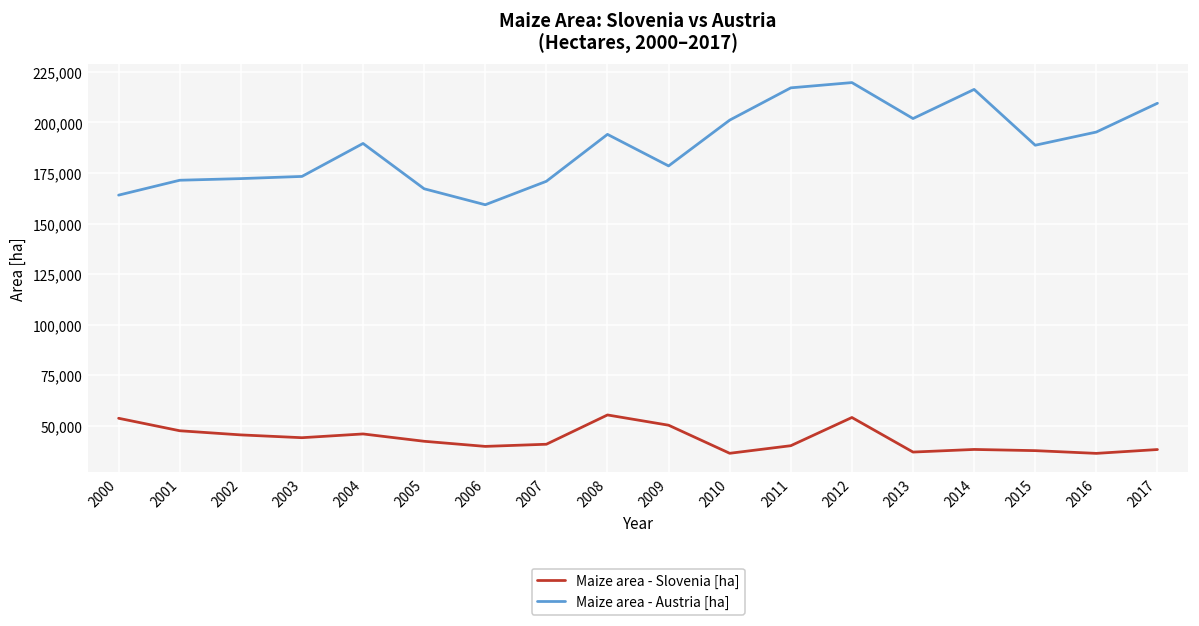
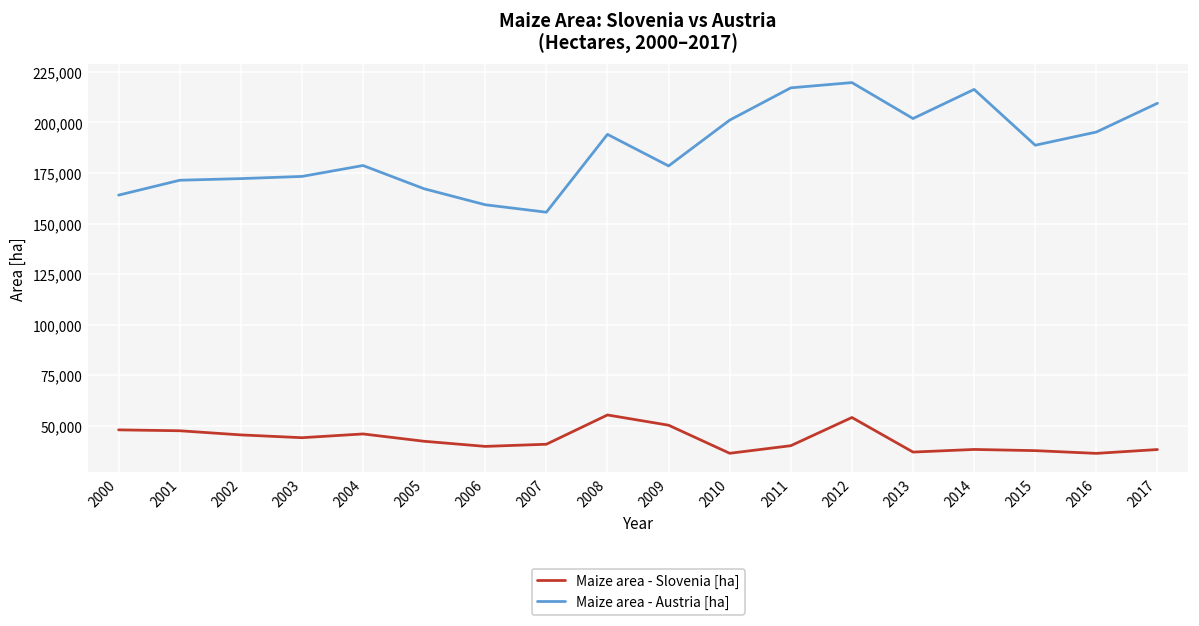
  {
    "Maize area - Slovenia [ha]": {
-     "2000": "54,000",
+     "2000": "48,000",
      "2001": "48,000",
      "2002": "46,000",
      "2003": "44,000",
      "2004": "46,000",
      "2005": "42,000",
      "2006": "40,000",
      "2007": "41,000",
      "2008": "55,000",
      "2009": "50,000",
      "2010": "36,000",
      "2011": "40,000",
      "2012": "54,000",
      "2013": "37,000",
      "2014": "38,000",
      "2015": "38,000",
      "2016": "36,000",
      "2017": "38,000"
    },
    "Maize area - Austria [ha]": {
      "2000": "164,000",
      "2001": "171,000",
      "2002": "172,000",
      "2003": "173,000",
-     "2004": "190,000",
+     "2004": "179,000",
      "2005": "167,000",
      "2006": "159,000",
-     "2007": "171,000",
+     "2007": "156,000",
      "2008": "194,000",
      "2009": "179,000",
      "2010": "201,000",
      "2011": "217,000",
      "2012": "220,000",
      "2013": "202,000",
      "2014": "216,000",
      "2015": "189,000",
      "2016": "195,000",
      "2017": "209,000"
    }
  }
